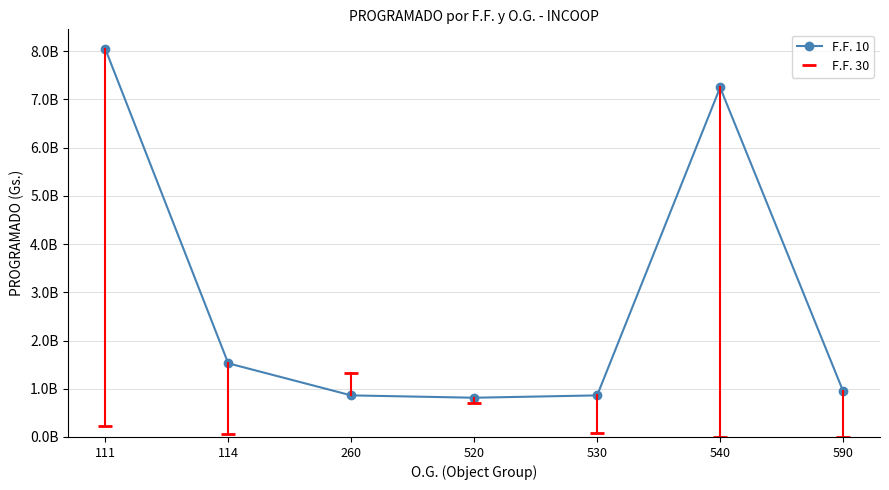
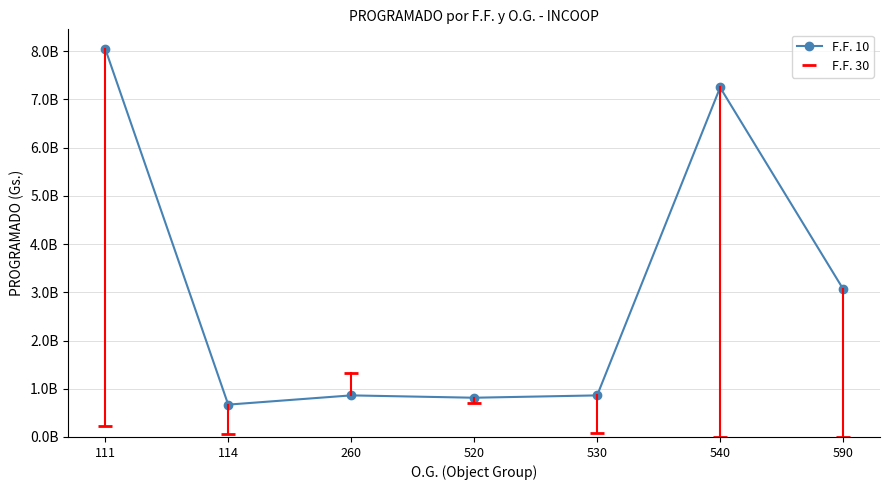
  {
    "F.F. 10": {
-     "114": 1500000000,
-     "590": 1000000000
+     "114": 700000000,
+     "590": 3100000000
    }
  }
